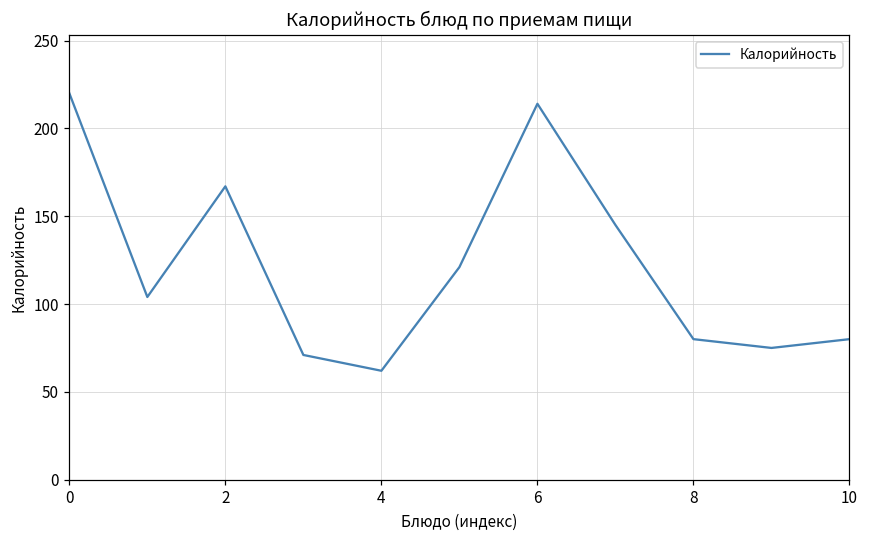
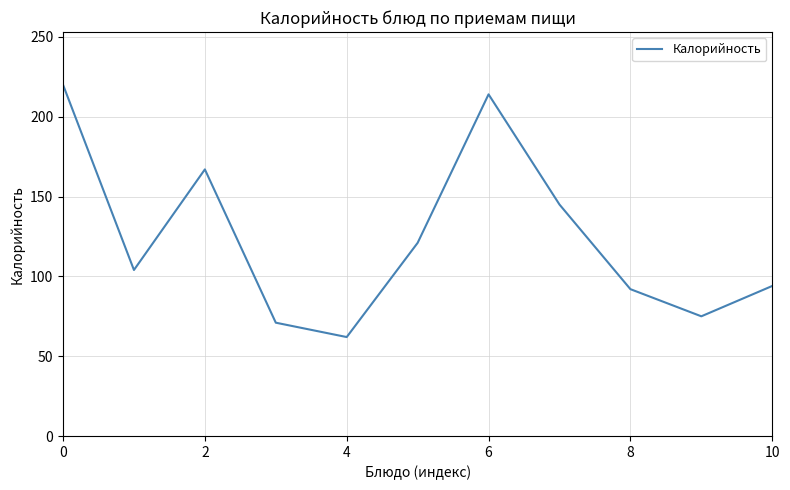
  {
    "0": 220,
    "2": 167,
    "4": 62,
    "6": 214,
-   "8": 80,
-   "10": 80
+   "8": 92,
+   "10": 94
  }
